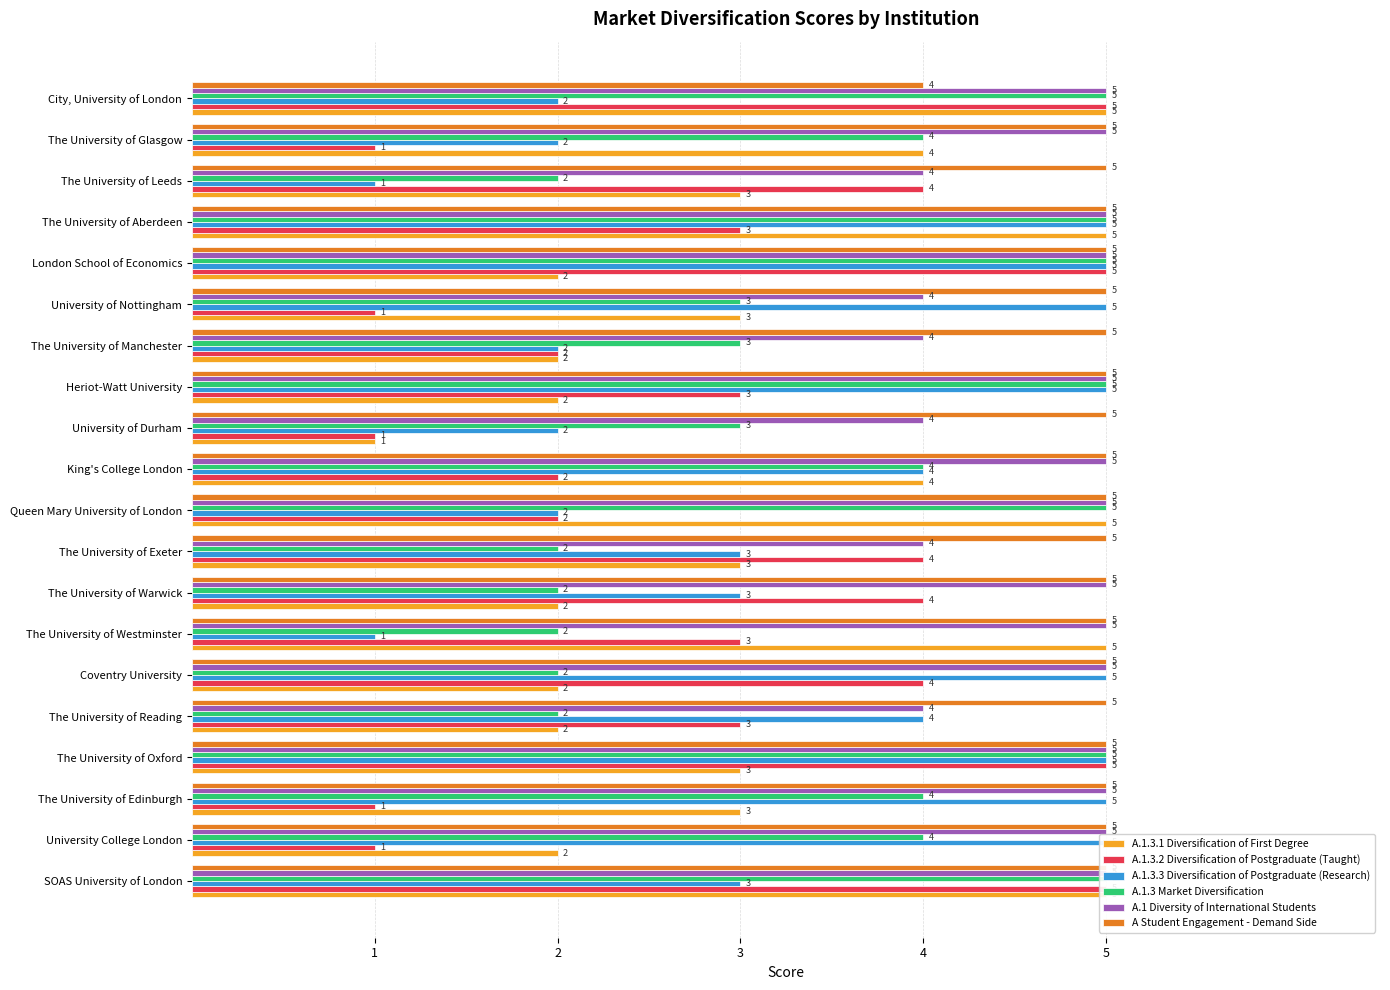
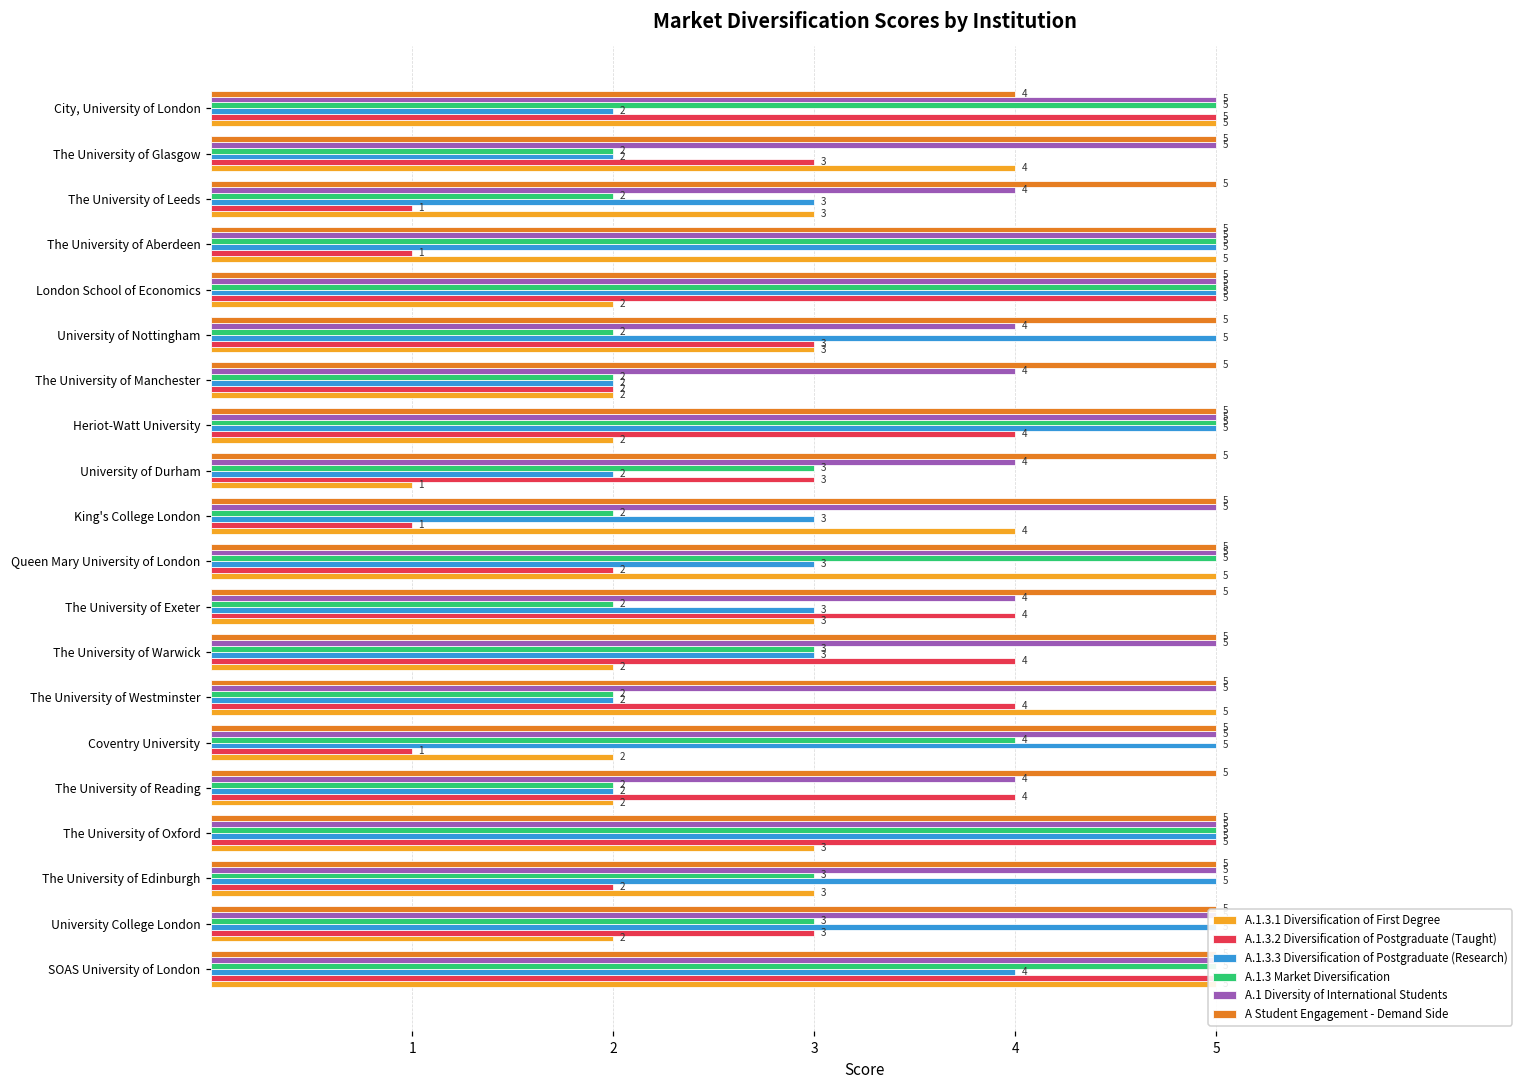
  {
    "A.1.3.2 Diversification of Postgraduate (Taught)": {
-     "The University of Glasgow": 1,
-     "The University of Leeds": 4,
-     "The University of Aberdeen": 3,
-     "University of Nottingham": 1,
-     "Heriot-Watt University": 3,
-     "University of Durham": 1,
-     "King's College London": 2,
+     "The University of Glasgow": 3,
+     "The University of Leeds": 1,
+     "The University of Aberdeen": 1,
+     "University of Nottingham": 3,
+     "Heriot-Watt University": 4,
+     "University of Durham": 3,
+     "King's College London": 1,
      "Queen Mary University of London": 2,
      "The University of Exeter": 4,
      "The University of Warwick": 4,
-     "The University of Westminster": 3,
-     "Coventry University": 4,
-     "The University of Reading": 3,
-     "The University of Edinburgh": 1,
-     "University College London": 1
+     "The University of Westminster": 4,
+     "Coventry University": 1,
+     "The University of Reading": 4,
+     "The University of Edinburgh": 2,
+     "University College London": 3
    },
    "A.1.3.3 Diversification of Postgraduate (Research)": {
      "City, University of London": 2,
-     "The University of Leeds": 1,
+     "The University of Leeds": 3,
      "University of Nottingham": 5,
      "University of Durham": 2,
-     "King's College London": 4,
-     "Queen Mary University of London": 2,
+     "King's College London": 3,
+     "Queen Mary University of London": 3,
      "The University of Exeter": 3,
-     "The University of Westminster": 1,
+     "The University of Westminster": 2,
      "Coventry University": 5,
-     "The University of Reading": 4,
+     "The University of Reading": 2,
      "The University of Edinburgh": 5,
-     "SOAS University of London": 3
+     "SOAS University of London": 4
    },
    "A.1.3 Market Diversification": {
-     "The University of Glasgow": 4,
+     "The University of Glasgow": 2,
      "The University of Leeds": 2,
-     "University of Nottingham": 3,
-     "The University of Manchester": 3,
+     "University of Nottingham": 2,
+     "The University of Manchester": 2,
      "University of Durham": 3,
-     "King's College London": 4,
+     "King's College London": 2,
      "The University of Exeter": 2,
-     "The University of Warwick": 2,
-     "Coventry University": 2,
-     "The University of Edinburgh": 4,
-     "University College London": 4
+     "The University of Warwick": 3,
+     "Coventry University": 4,
+     "The University of Edinburgh": 3,
+     "University College London": 3
    },
    "A.1 Diversity of International Students": {
      "The University of Leeds": 4,
      "University of Nottingham": 4,
      "The University of Manchester": 4,
      "University of Durham": 4,
      "The University of Exeter": 4,
      "The University of Reading": 4
    }
  }
